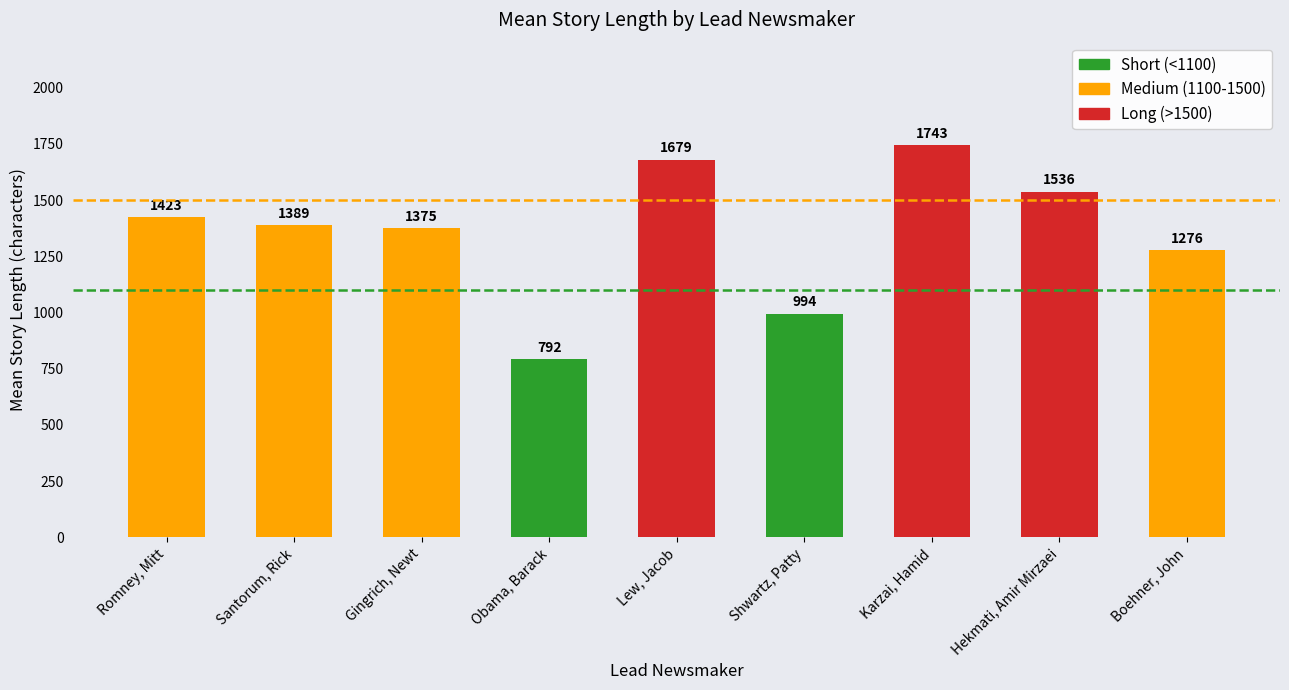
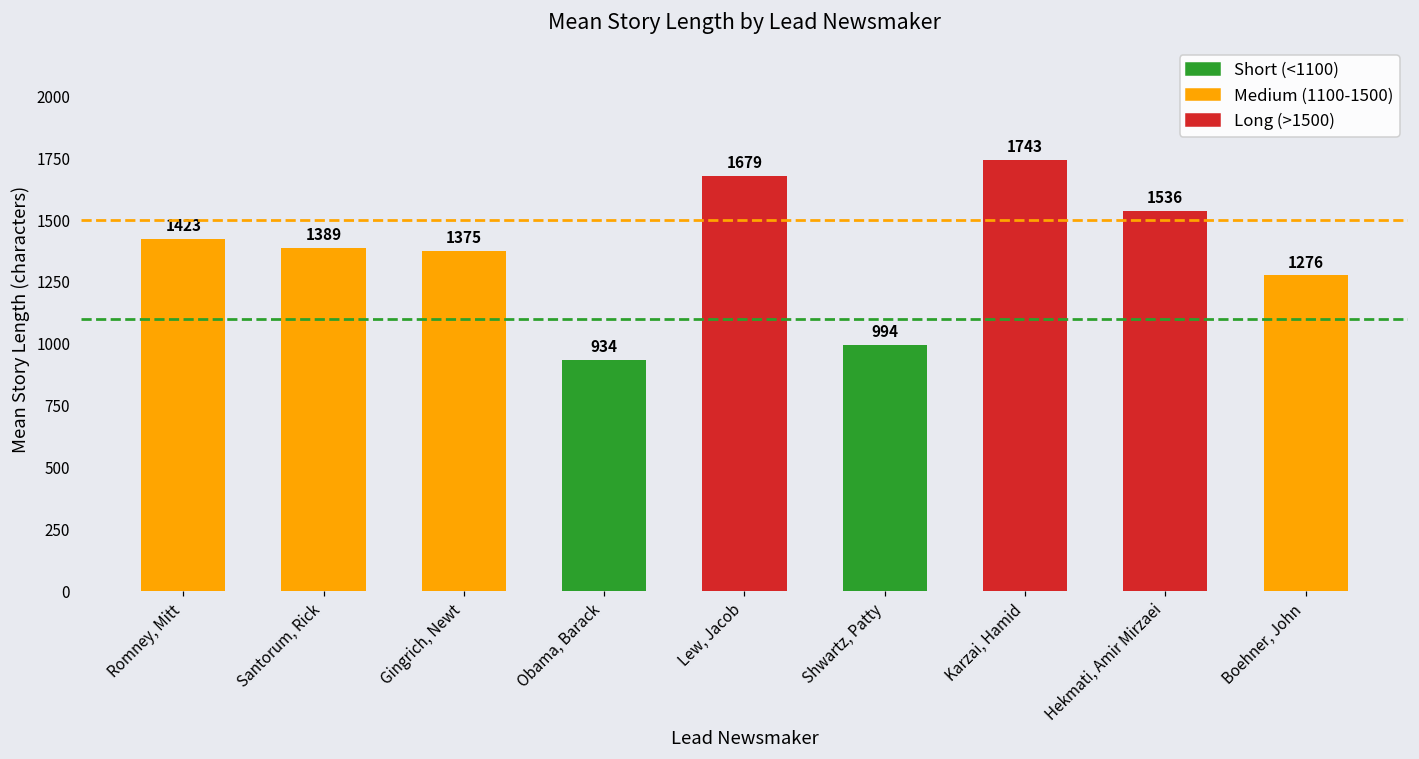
  {
    "Romney, Mitt": 1423,
    "Santorum, Rick": 1389,
    "Gingrich, Newt": 1375,
-   "Obama, Barack": 792,
+   "Obama, Barack": 934,
    "Lew, Jacob": 1679,
    "Shwartz, Patty": 994,
    "Karzai, Hamid": 1743,
    "Hekmati, Amir Mirzaei": 1536,
    "Boehner, John": 1276
  }
